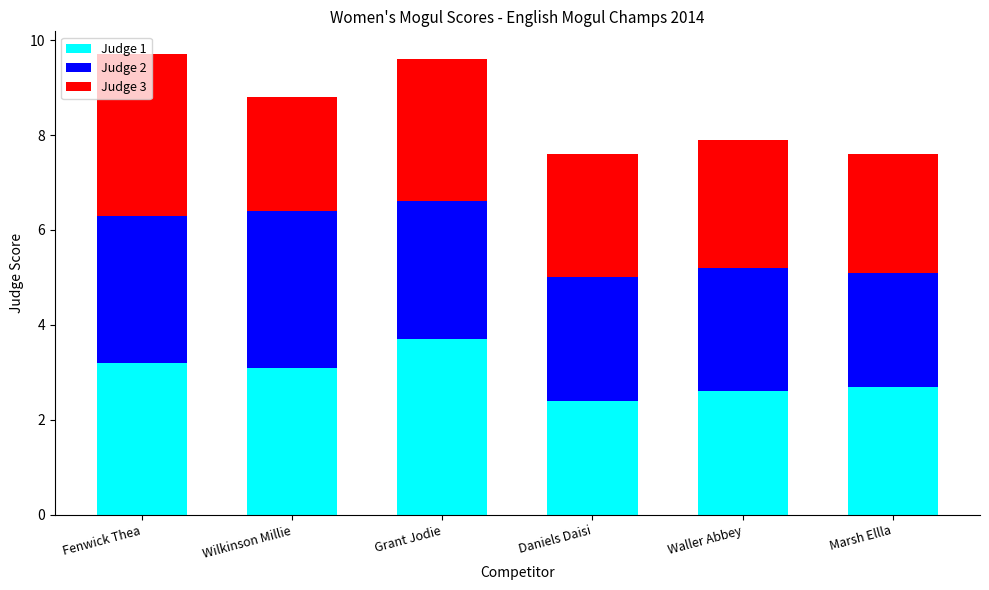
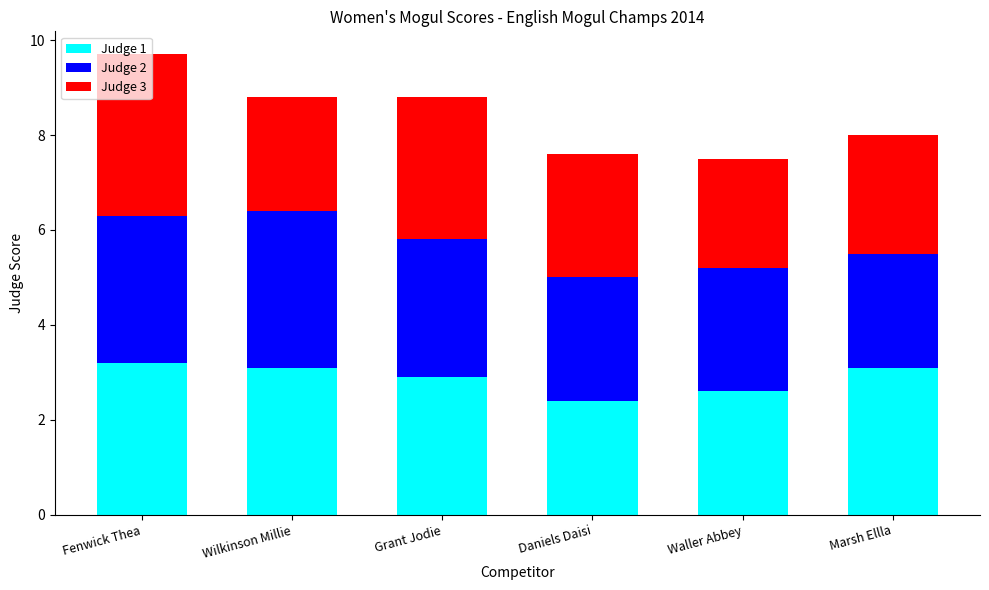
  {
    "Judge 1": {
      "Fenwick Thea": 3.2,
      "Wilkinson Millie": 3.1,
-     "Grant Jodie": 3.7,
+     "Grant Jodie": 2.9,
      "Daniels Daisi": 2.4,
      "Waller Abbey": 2.6,
-     "Marsh Ellla": 2.7
+     "Marsh Ellla": 3.1
    },
    "Judge 2": {
      "Fenwick Thea": 3.1,
      "Wilkinson Millie": 3.3,
      "Grant Jodie": 2.9,
      "Daniels Daisi": 2.6,
      "Waller Abbey": 2.6,
      "Marsh Ellla": 2.4
    },
    "Judge 3": {
      "Wilkinson Millie": 2.4,
      "Grant Jodie": 3.0,
      "Daniels Daisi": 2.6,
-     "Waller Abbey": 2.7,
+     "Waller Abbey": 2.3,
      "Marsh Ellla": 2.5
    }
  }
